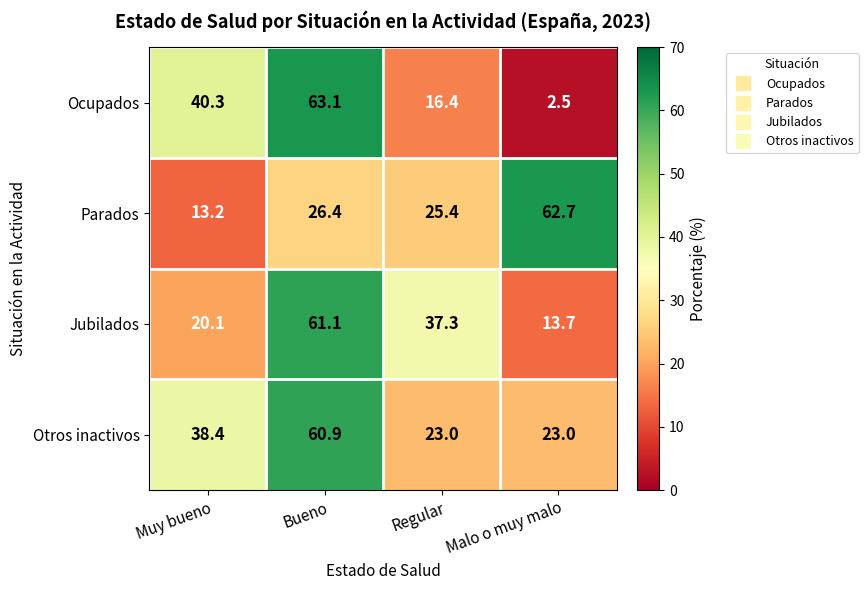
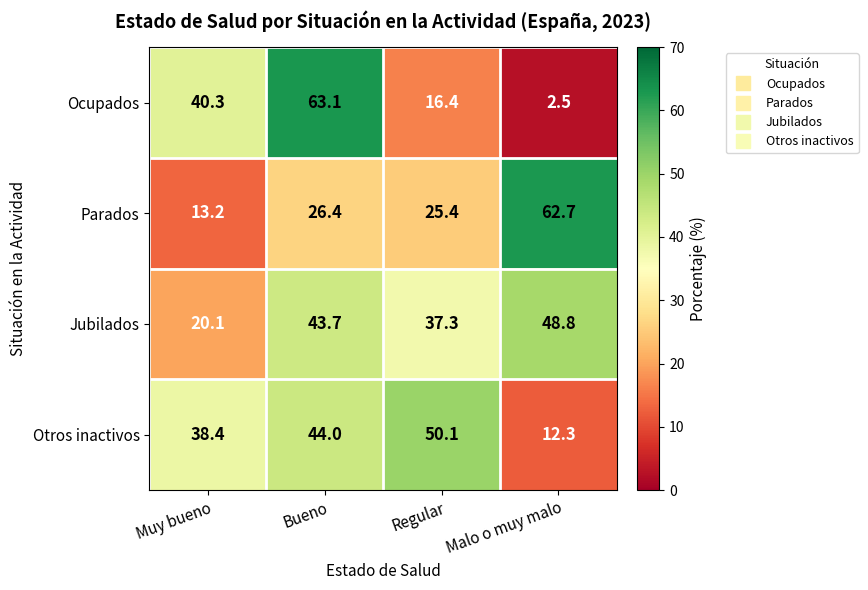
  {
    "Ocupados": {
      "Muy bueno": 40.3,
      "Bueno": 63.1,
      "Regular": 16.4,
      "Malo o muy malo": 2.5
    },
    "Parados": {
      "Muy bueno": 13.2,
      "Bueno": 26.4,
      "Regular": 25.4,
      "Malo o muy malo": 62.7
    },
    "Jubilados": {
      "Muy bueno": 20.1,
-     "Bueno": 61.1,
+     "Bueno": 43.7,
      "Regular": 37.3,
-     "Malo o muy malo": 13.7
+     "Malo o muy malo": 48.8
    },
    "Otros inactivos": {
      "Muy bueno": 38.4,
-     "Bueno": 60.9,
-     "Regular": 23.0,
-     "Malo o muy malo": 23.0
+     "Bueno": 44.0,
+     "Regular": 50.1,
+     "Malo o muy malo": 12.3
    }
  }
